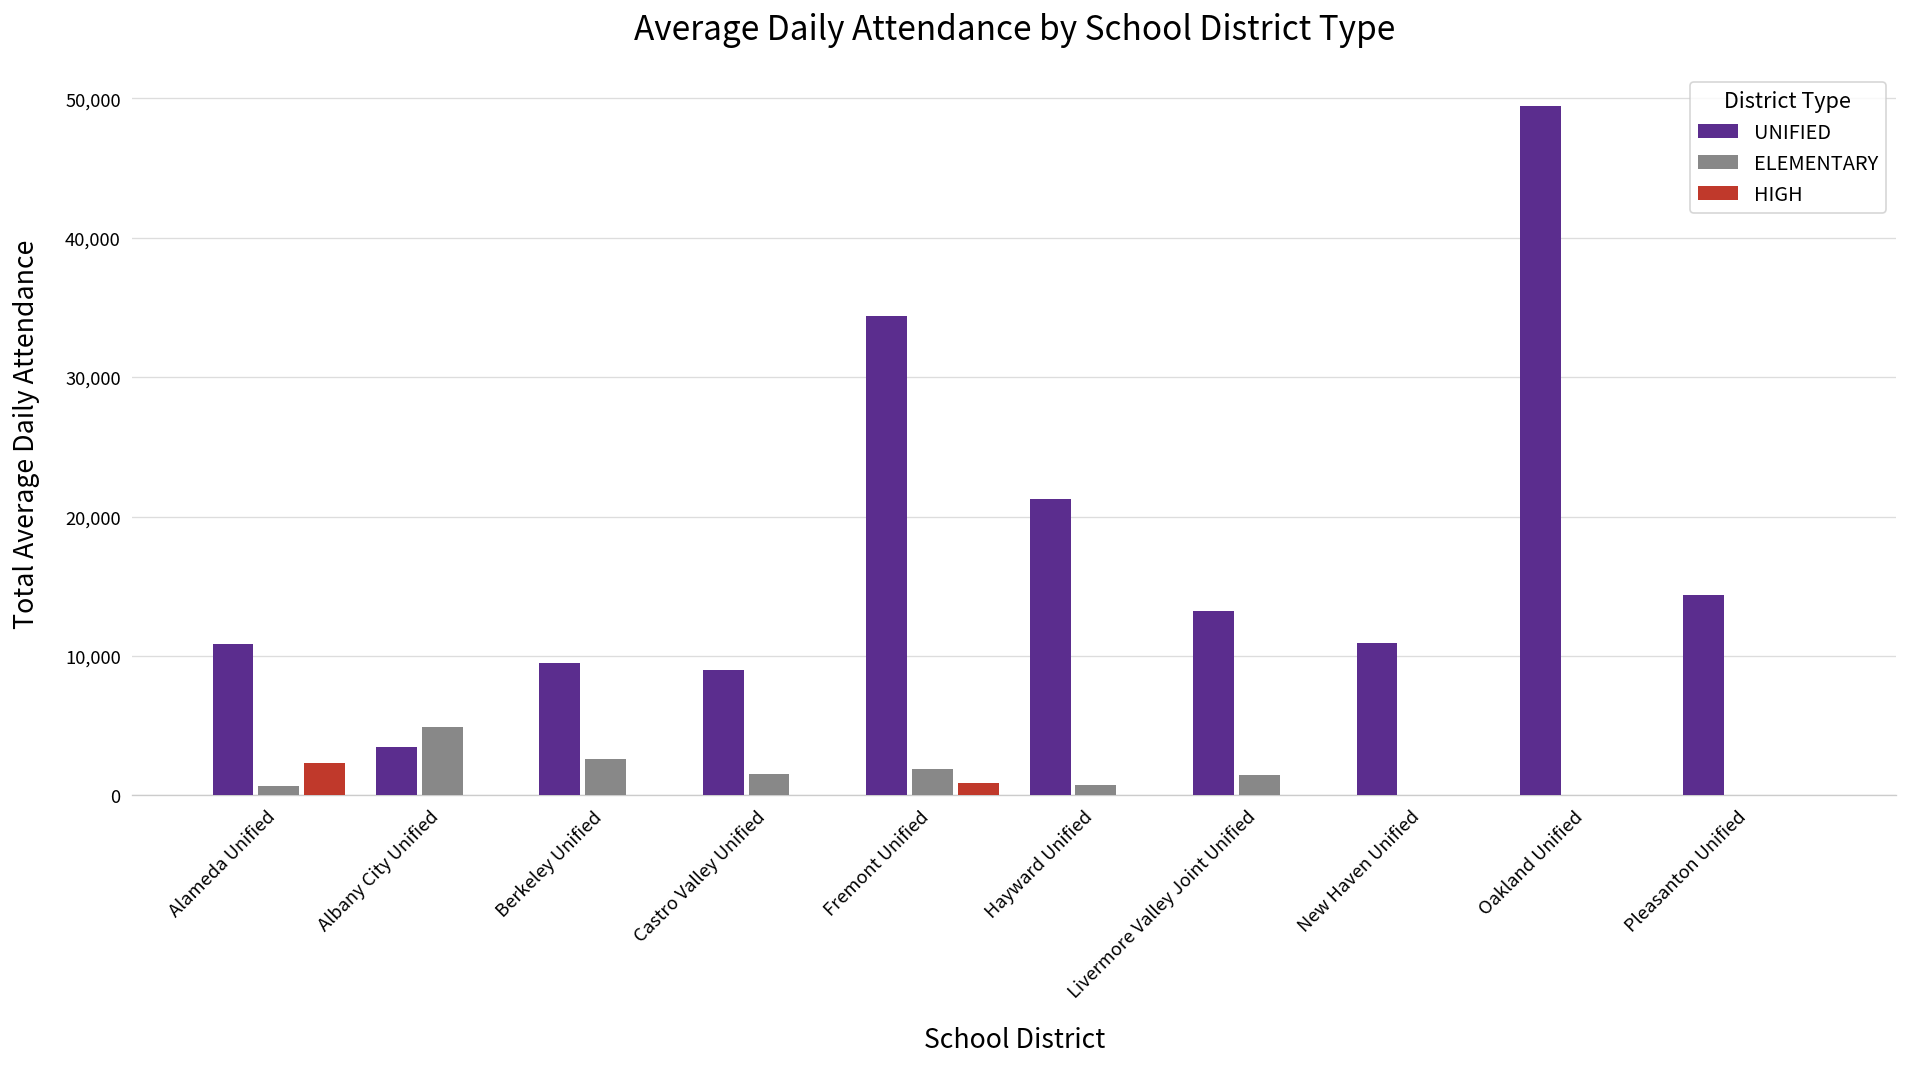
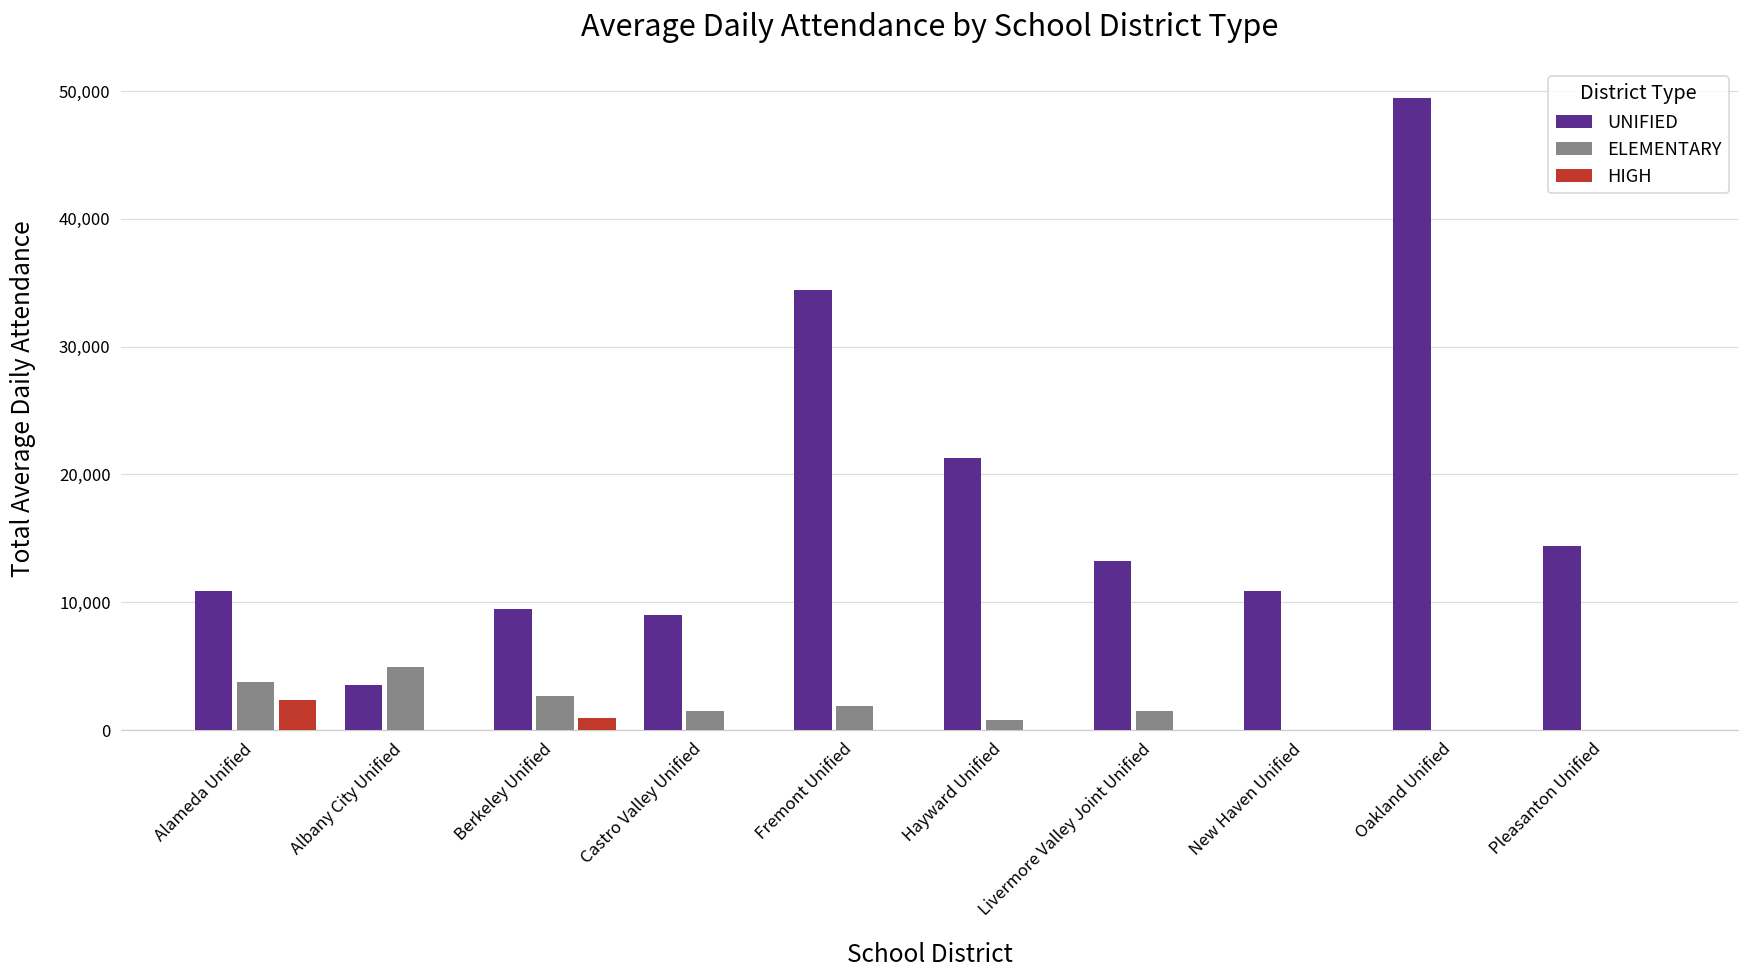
  {
    "UNIFIED": {
      "Alameda Unified": "10,900",
      "Albany City Unified": "3,500",
      "Berkeley Unified": "9,500",
      "Castro Valley Unified": "9,000",
      "Fremont Unified": "34,400",
      "Hayward Unified": "21,300",
      "Livermore Valley Joint Unified": "13,200",
      "New Haven Unified": "10,900",
      "Oakland Unified": "49,400",
      "Pleasanton Unified": "14,400"
    },
    "ELEMENTARY": {
-     "Alameda Unified": "700",
+     "Alameda Unified": "3,700",
      "Albany City Unified": "4,900",
      "Berkeley Unified": "2,600",
      "Castro Valley Unified": "1,500",
      "Fremont Unified": "1,900",
      "Hayward Unified": "800",
      "Livermore Valley Joint Unified": "1,500",
      "New Haven Unified": "0",
      "Oakland Unified": "0",
      "Pleasanton Unified": "0"
    },
    "HIGH": {
      "Alameda Unified": "2,300",
      "Albany City Unified": "0",
-     "Berkeley Unified": "0",
+     "Berkeley Unified": "1,000",
      "Castro Valley Unified": "0",
-     "Fremont Unified": "900",
+     "Fremont Unified": "0",
      "Hayward Unified": "0",
      "Livermore Valley Joint Unified": "0",
      "New Haven Unified": "0",
      "Oakland Unified": "0",
      "Pleasanton Unified": "0"
    }
  }
